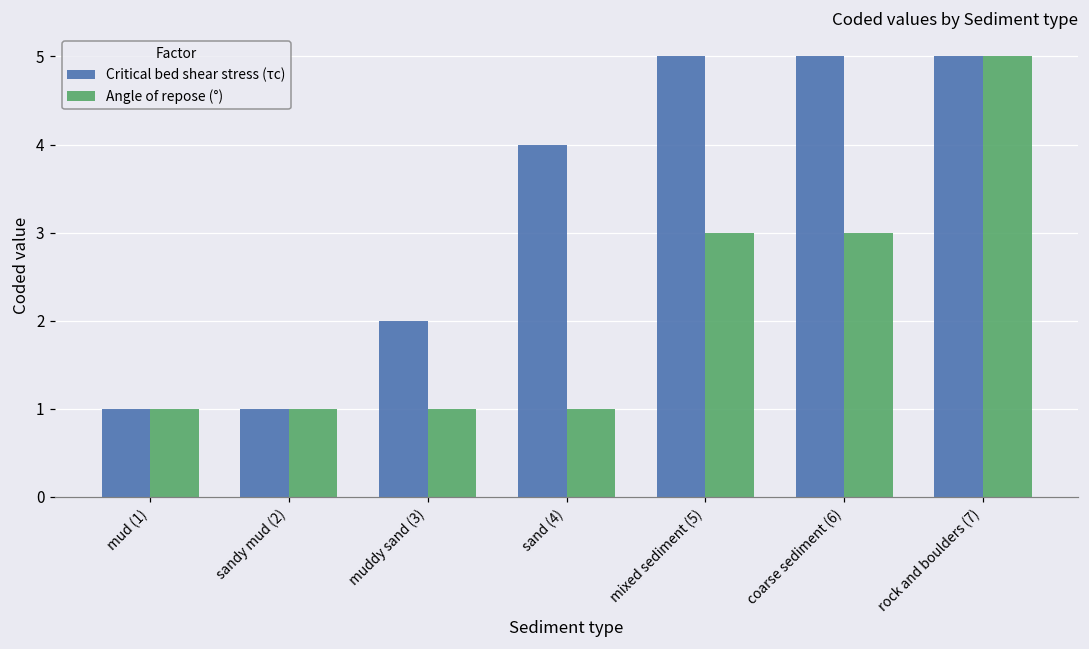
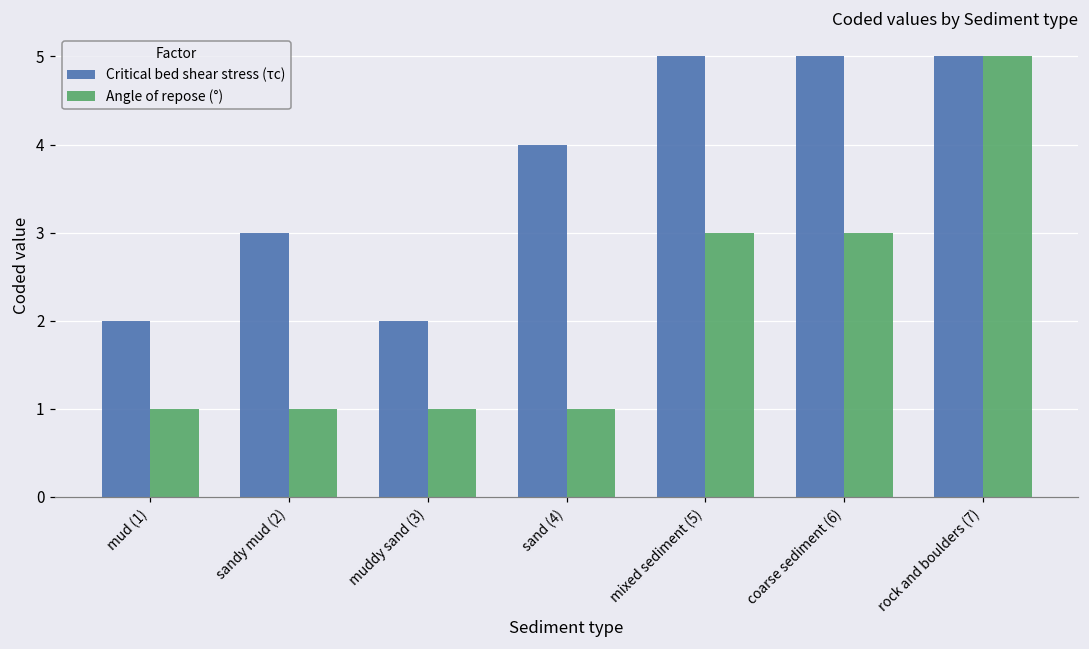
  {
    "Critical bed shear stress (τc)": {
-     "mud (1)": 1,
-     "sandy mud (2)": 1,
+     "mud (1)": 2,
+     "sandy mud (2)": 3,
      "muddy sand (3)": 2,
      "sand (4)": 4,
      "mixed sediment (5)": 5,
      "coarse sediment (6)": 5,
      "rock and boulders (7)": 5
    },
    "Angle of repose (°)": {
      "mud (1)": 1,
      "sandy mud (2)": 1,
      "muddy sand (3)": 1,
      "sand (4)": 1,
      "mixed sediment (5)": 3,
      "coarse sediment (6)": 3,
      "rock and boulders (7)": 5
    }
  }
